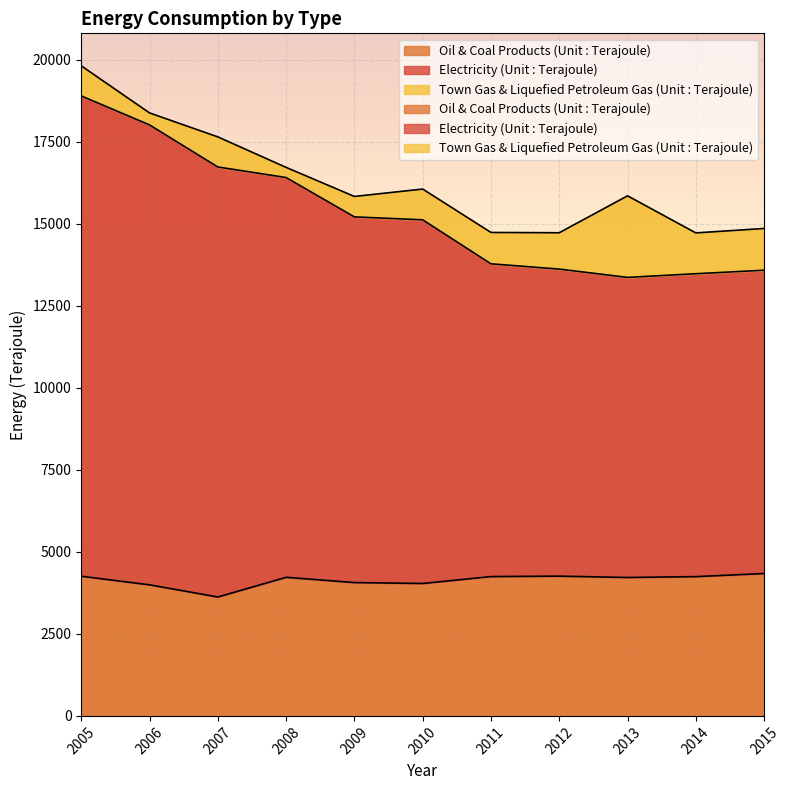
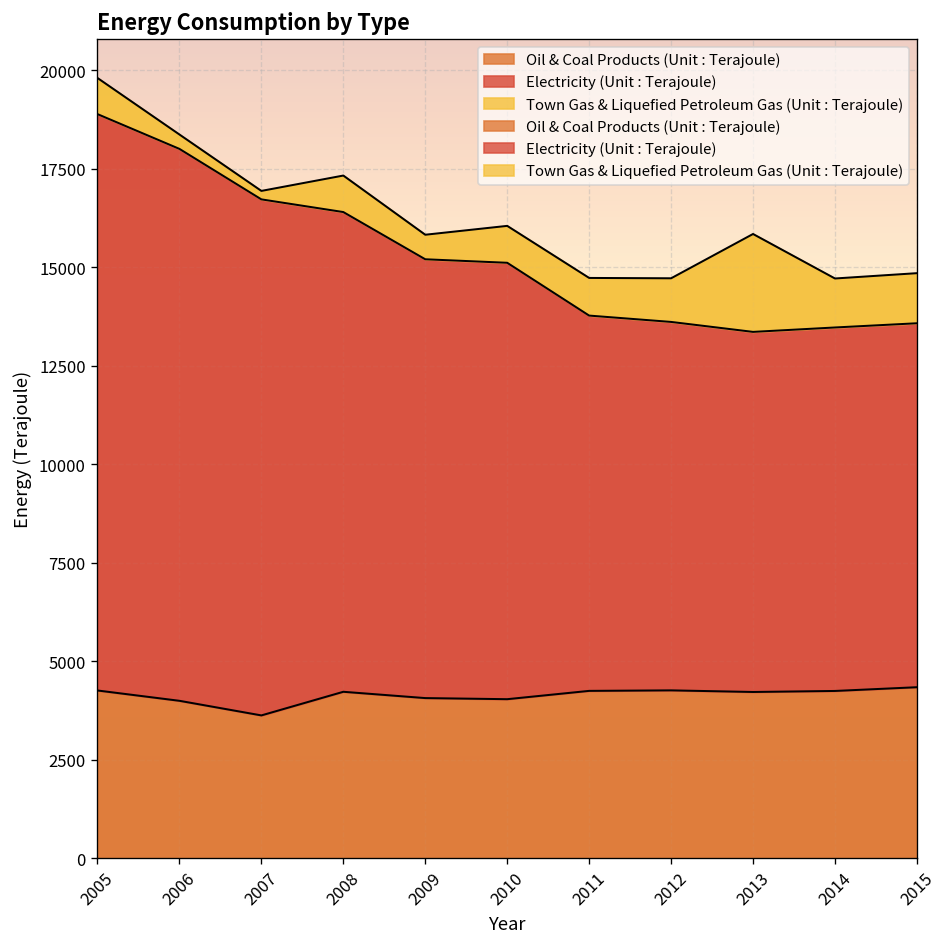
  {
    "Town Gas & Liquefied Petroleum Gas (Unit : Terajoule)": {
      "2005": 900,
      "2006": 400,
-     "2007": 900,
-     "2008": 300,
+     "2007": 200,
+     "2008": 900,
      "2009": 600,
      "2010": 900,
      "2011": 1000,
      "2012": 1100,
      "2013": 2500,
      "2014": 1200,
      "2015": 1300
    }
  }
